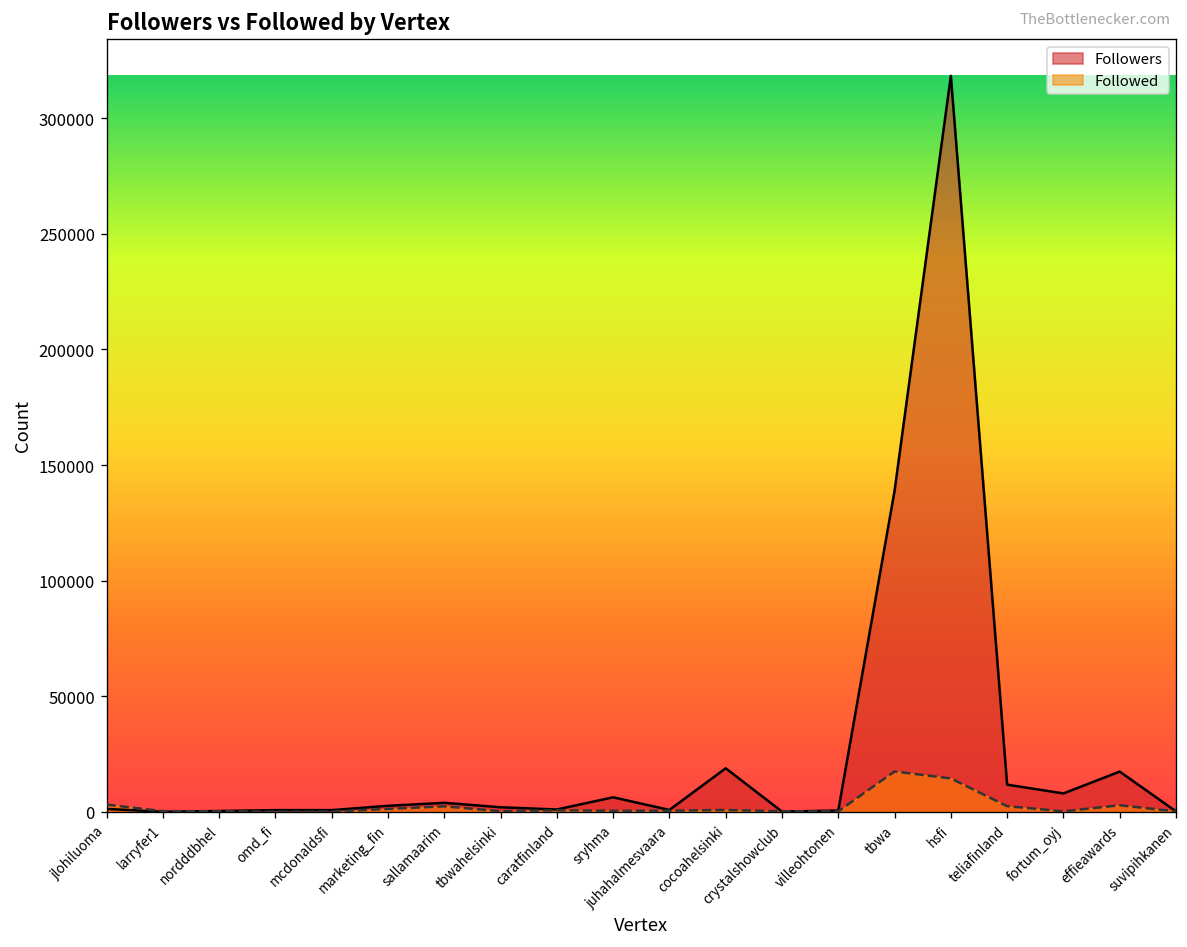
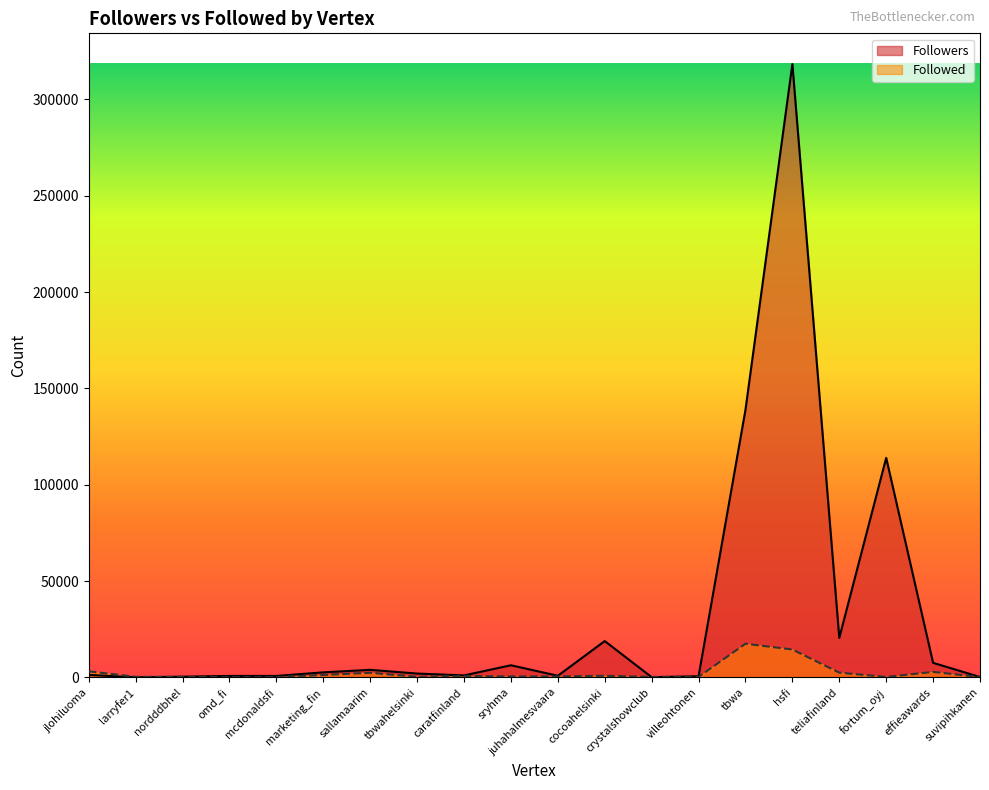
  {
    "Followers": {
      "jlohiluoma": 1000,
      "marketing_fin": 3000,
      "sallamaarim": 4000,
      "tbwahelsinki": 2000,
      "sryhma": 6000,
      "cocoahelsinki": 19000,
      "tbwa": 139000,
      "hsfi": 318000,
-     "teliafinland": 12000,
-     "fortum_oyj": 8000,
-     "effieawards": 17000
+     "teliafinland": 21000,
+     "fortum_oyj": 114000,
+     "effieawards": 8000
    },
    "Followed": {
      "jlohiluoma": 3000,
      "marketing_fin": 1000,
      "sallamaarim": 2000,
      "tbwahelsinki": 0,
      "sryhma": 1000,
      "cocoahelsinki": 1000,
      "tbwa": 17000,
      "hsfi": 15000,
      "teliafinland": 2000,
      "fortum_oyj": 0,
      "effieawards": 3000
    }
  }
